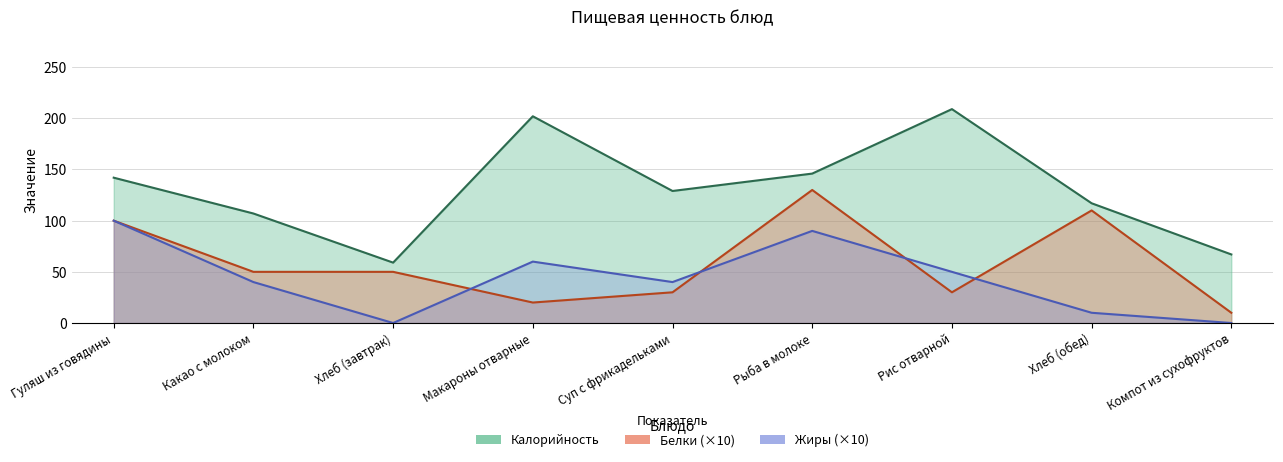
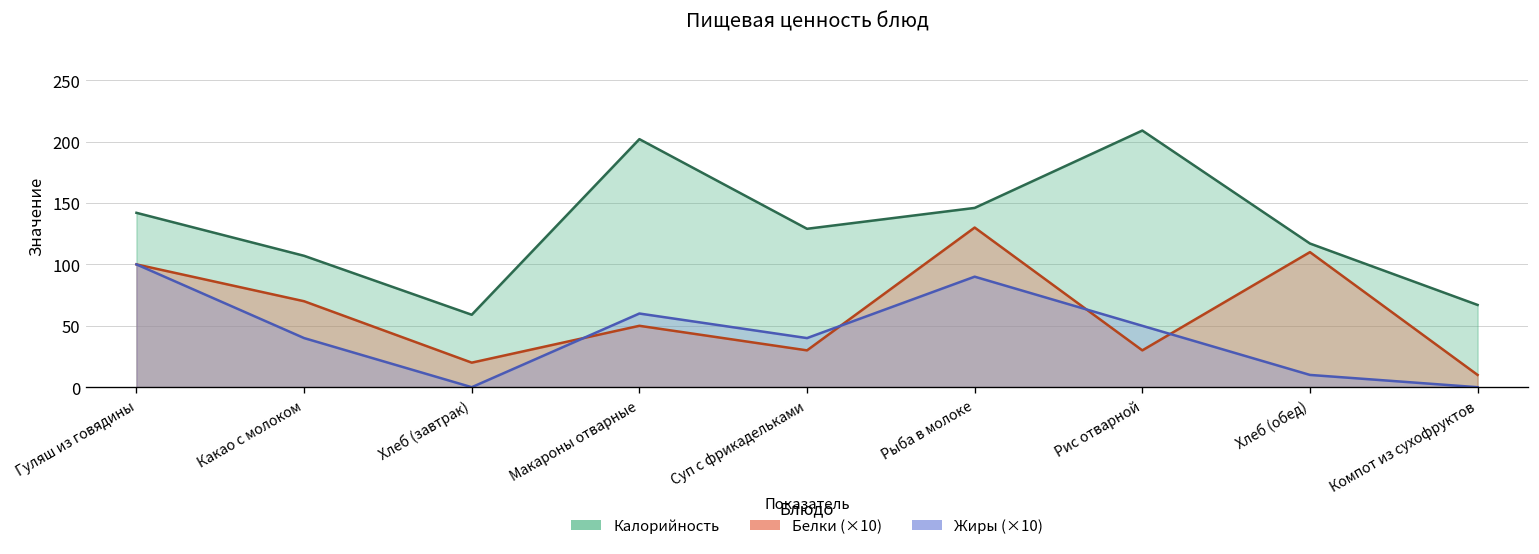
  {
    "Белки (×10)": {
-     "Какао с молоком": 50,
-     "Хлеб (завтрак)": 50,
-     "Макароны отварные": 20,
+     "Какао с молоком": 70,
+     "Хлеб (завтрак)": 20,
+     "Макароны отварные": 50,
      "Суп с фрикадельками": 30,
      "Рыба в молоке": 130,
      "Рис отварной": 30,
      "Хлеб (обед)": 110,
      "Компот из сухофруктов": 10
    }
  }
